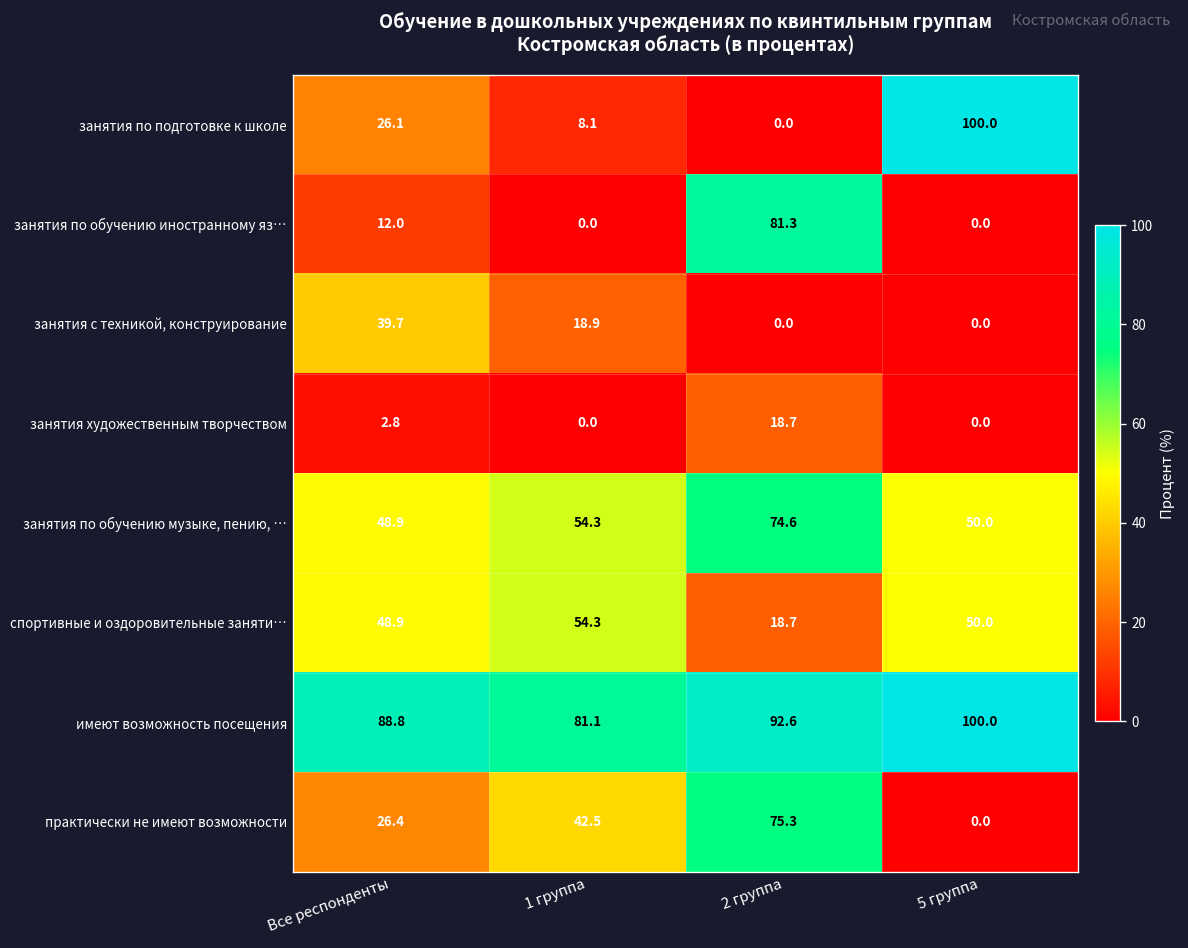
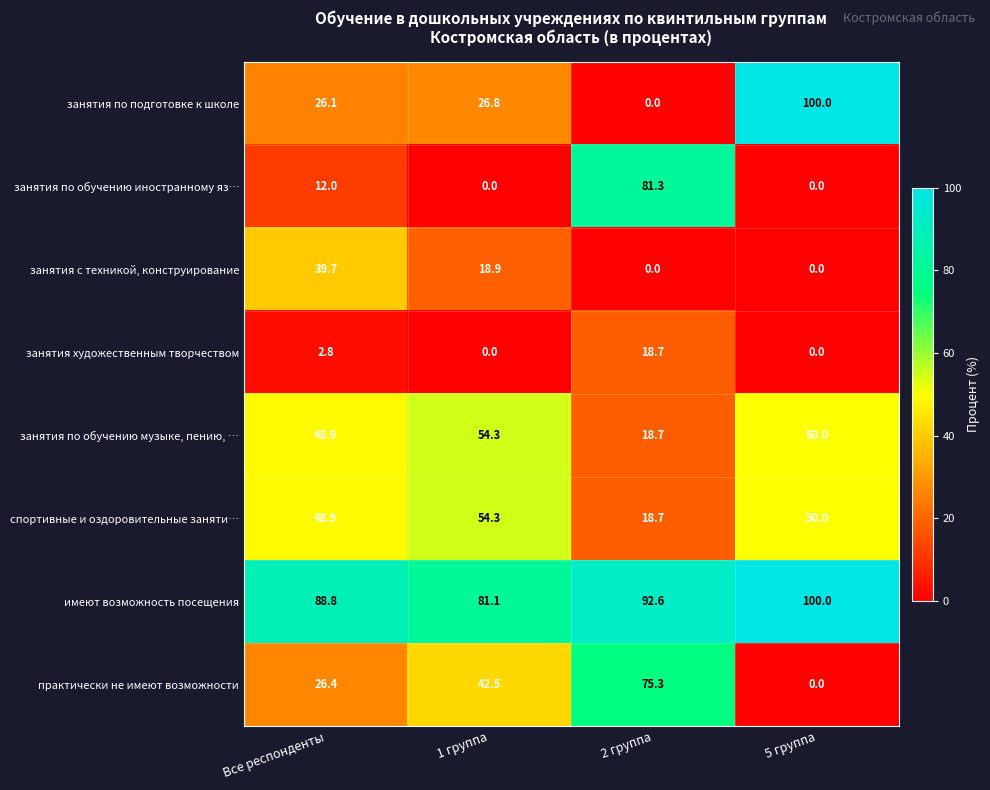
  {
    "занятия по подготовке к школе": {
      "Все респонденты": 26.1,
-     "1 группа": 8.1,
+     "1 группа": 26.8,
      "2 группа": 0.0,
      "5 группа": 100.0
    },
    "занятия по обучению иностранному яз…": {
      "Все респонденты": 12.0,
      "1 группа": 0.0,
      "2 группа": 81.3,
      "5 группа": 0.0
    },
    "занятия с техникой, конструирование": {
      "Все респонденты": 39.7,
      "1 группа": 18.9,
      "2 группа": 0.0,
      "5 группа": 0.0
    },
    "занятия художественным творчеством": {
      "Все респонденты": 2.8,
      "1 группа": 0.0,
      "2 группа": 18.7,
      "5 группа": 0.0
    },
    "занятия по обучению музыке, пению, …": {
      "Все респонденты": 48.9,
      "1 группа": 54.3,
-     "2 группа": 74.6,
+     "2 группа": 18.7,
      "5 группа": 50.0
    },
    "спортивные и оздоровительные заняти…": {
      "Все респонденты": 48.9,
      "1 группа": 54.3,
      "2 группа": 18.7,
      "5 группа": 50.0
    },
    "имеют возможность посещения": {
      "Все респонденты": 88.8,
      "1 группа": 81.1,
      "2 группа": 92.6,
      "5 группа": 100.0
    },
    "практически не имеют возможности": {
      "Все респонденты": 26.4,
      "1 группа": 42.5,
      "2 группа": 75.3,
      "5 группа": 0.0
    }
  }
